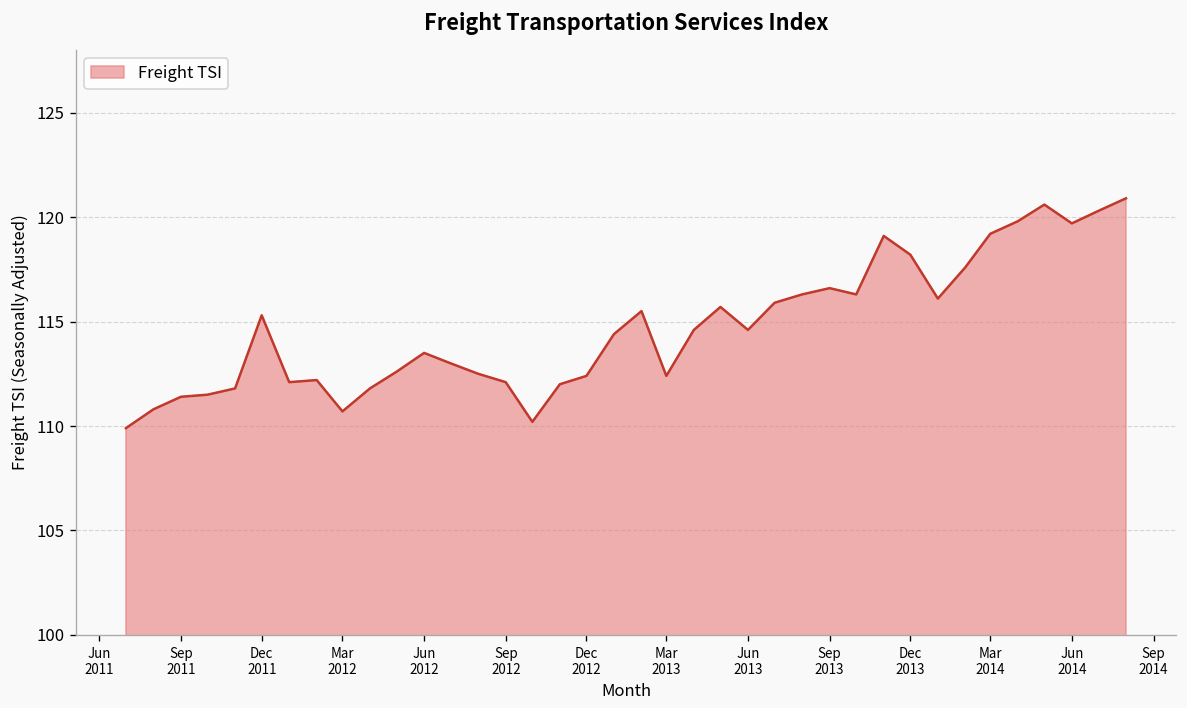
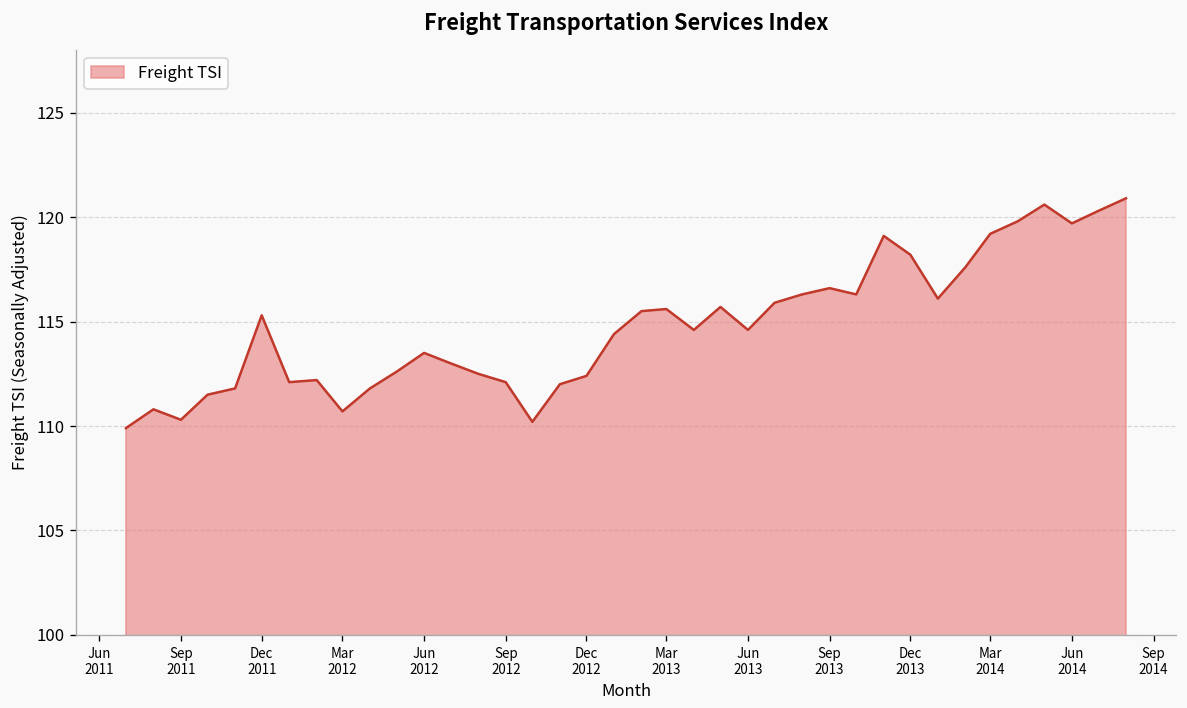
  {
-   "Sep 2011": 111.4,
+   "Sep 2011": 110.3,
    "Dec 2011": 115.3,
    "Mar 2012": 110.7,
    "Jun 2012": 113.5,
    "Sep 2012": 112.1,
    "Dec 2012": 112.4,
-   "Mar 2013": 112.4,
+   "Mar 2013": 115.6,
    "Jun 2013": 114.6,
    "Sep 2013": 116.6,
    "Dec 2013": 118.2,
    "Mar 2014": 119.2,
    "Jun 2014": 119.7
  }
